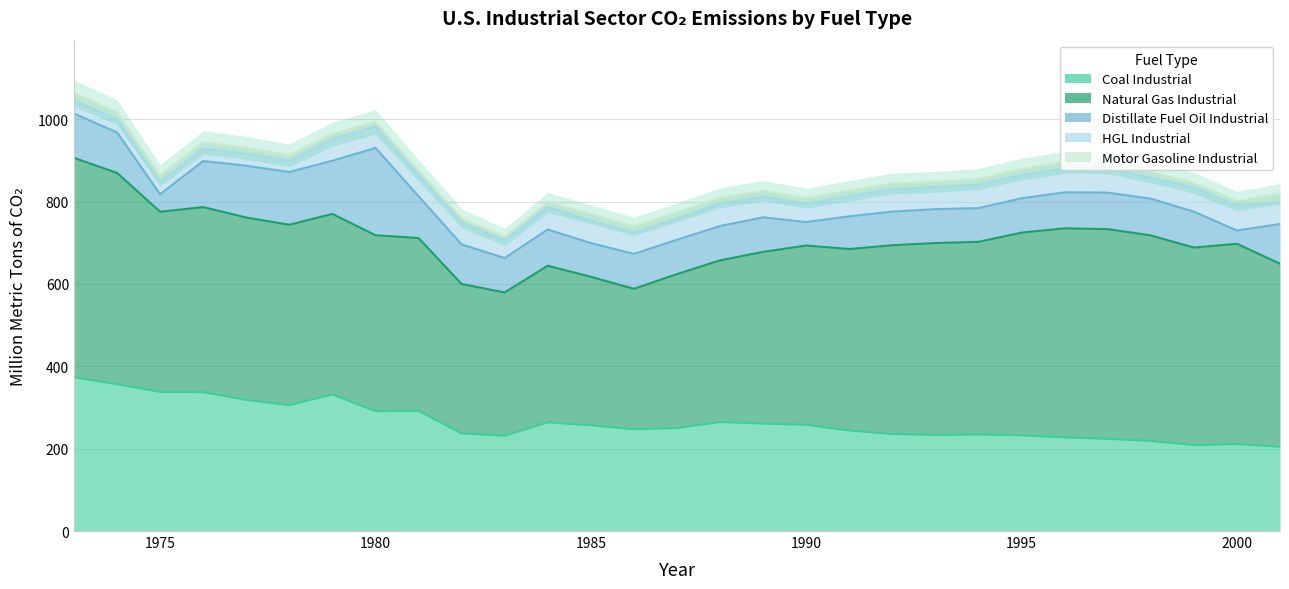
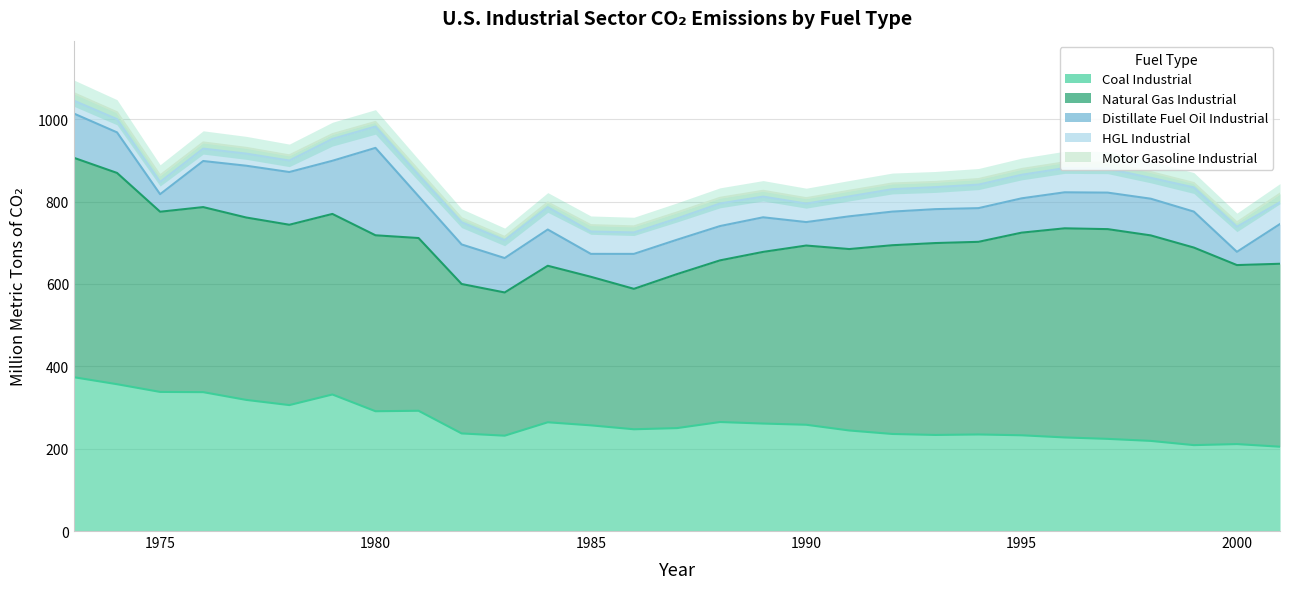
  {
    "Natural Gas Industrial": {
      "1975": 440,
      "1980": 430,
      "1985": 360,
      "1990": 440,
      "1995": 490,
-     "2000": 490
+     "2000": 430
    },
    "Distillate Fuel Oil Industrial": {
      "1975": 40,
      "1980": 210,
-     "1985": 80,
+     "1985": 60,
      "1990": 60,
      "1995": 80,
      "2000": 30
    }
  }
